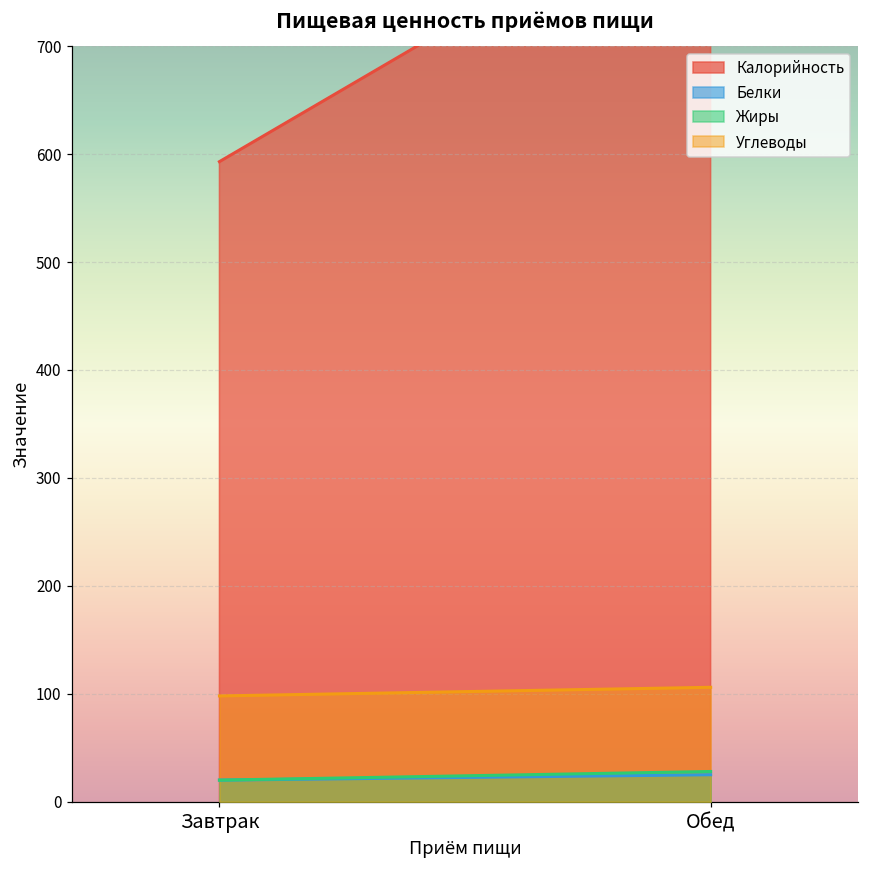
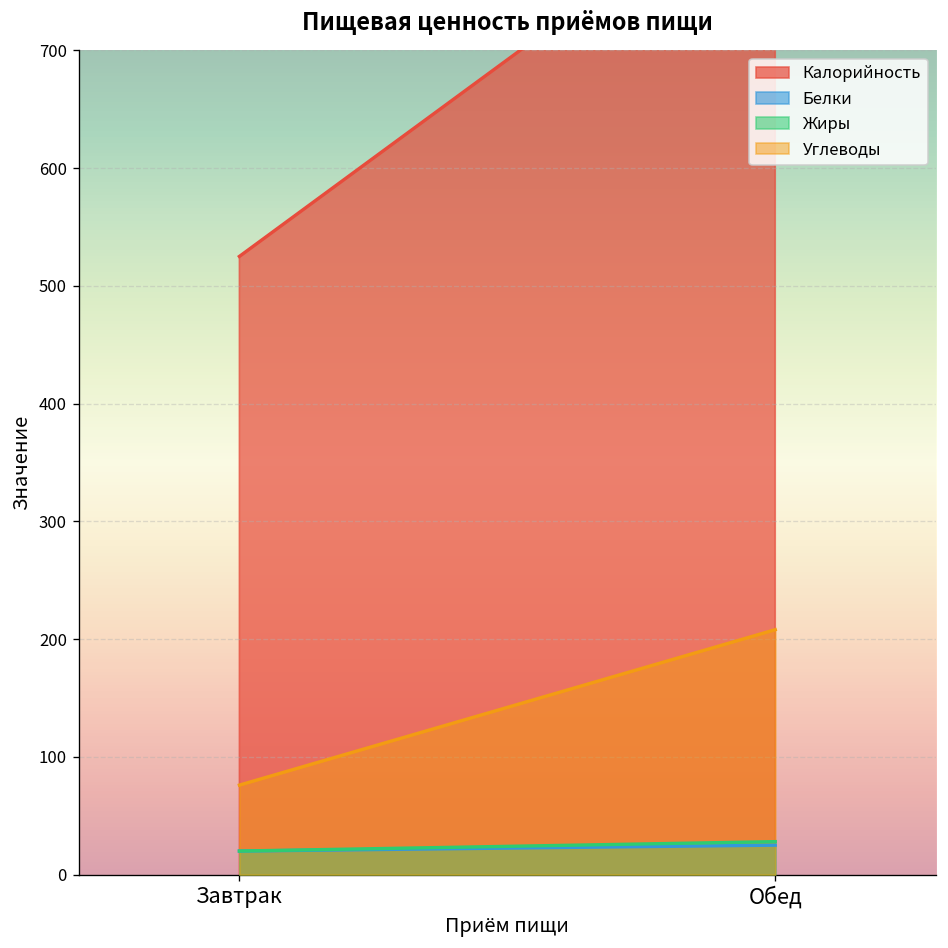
  {
    "Калорийность": {
-     "Завтрак": 590
+     "Завтрак": 530
    },
    "Белки": {
      "Обед": 30
    },
    "Жиры": {
      "Обед": 30
    },
    "Углеводы": {
-     "Завтрак": 100,
-     "Обед": 110
+     "Завтрак": 80,
+     "Обед": 210
    }
  }
